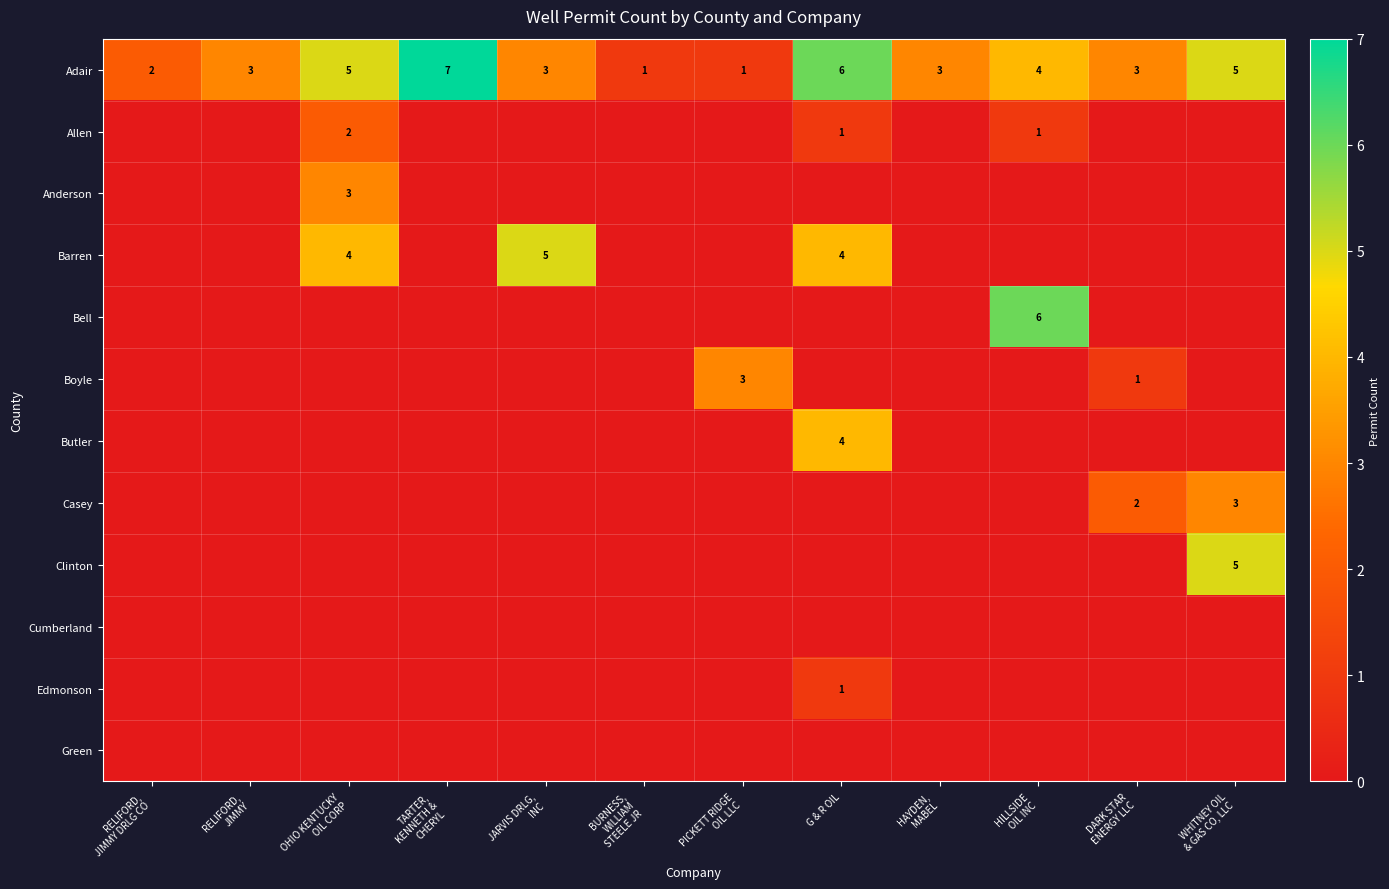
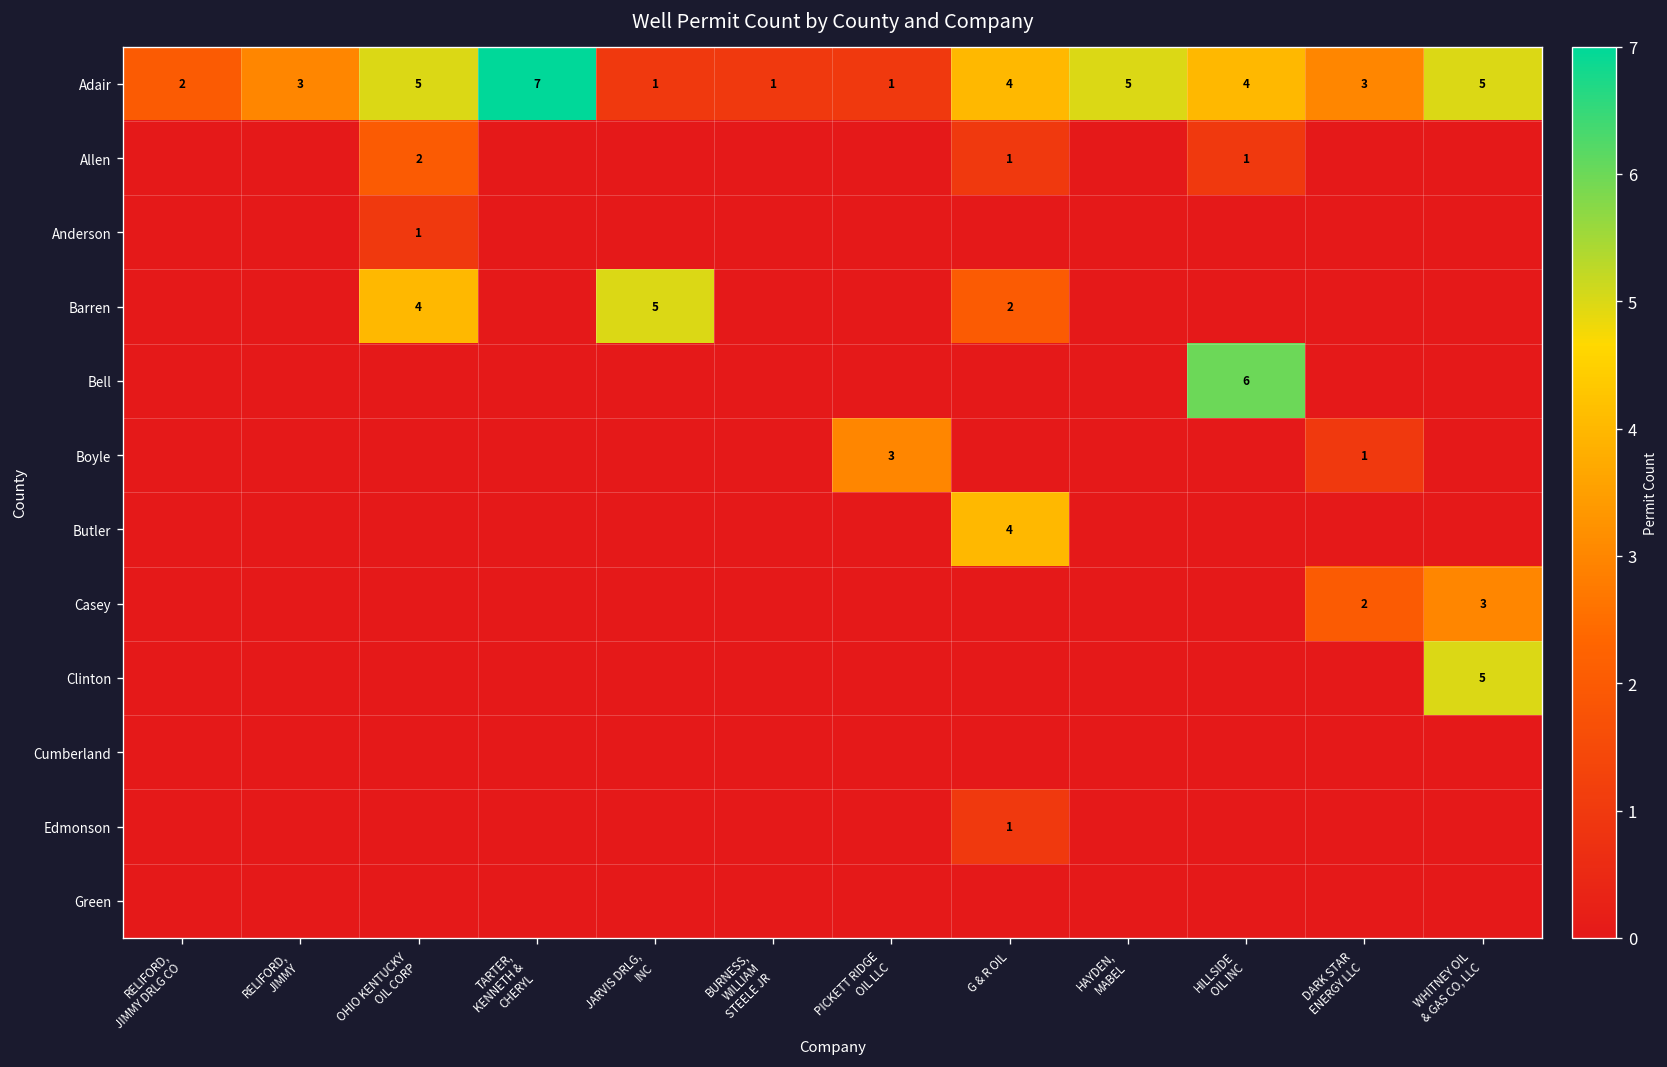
  {
    "Adair": {
      "RELIFORD, JIMMY DRLG CO": 2,
      "RELIFORD, JIMMY": 3,
      "OHIO KENTUCKY OIL CORP": 5,
      "TARTER, KENNETH & CHERYL": 7,
-     "JARVIS DRLG, INC": 3,
+     "JARVIS DRLG, INC": 1,
      "BURNESS, WILLIAM STEELE JR": 1,
      "PICKETT RIDGE OIL LLC": 1,
-     "G & R OIL": 6,
-     "HAYDEN, MABEL": 3,
+     "G & R OIL": 4,
+     "HAYDEN, MABEL": 5,
      "HILLSIDE OIL INC": 4,
      "DARK STAR ENERGY LLC": 3,
      "WHITNEY OIL & GAS CO, LLC": 5
    },
    "Allen": {
      "OHIO KENTUCKY OIL CORP": 2,
      "G & R OIL": 1,
      "HILLSIDE OIL INC": 1
    },
    "Anderson": {
-     "OHIO KENTUCKY OIL CORP": 3
+     "OHIO KENTUCKY OIL CORP": 1
    },
    "Barren": {
      "OHIO KENTUCKY OIL CORP": 4,
      "JARVIS DRLG, INC": 5,
-     "G & R OIL": 4
+     "G & R OIL": 2
    },
    "Bell": {
      "HILLSIDE OIL INC": 6
    },
    "Boyle": {
      "PICKETT RIDGE OIL LLC": 3,
      "DARK STAR ENERGY LLC": 1
    },
    "Butler": {
      "G & R OIL": 4
    },
    "Casey": {
      "DARK STAR ENERGY LLC": 2,
      "WHITNEY OIL & GAS CO, LLC": 3
    },
    "Clinton": {
      "WHITNEY OIL & GAS CO, LLC": 5
    },
    "Edmonson": {
      "G & R OIL": 1
    }
  }
